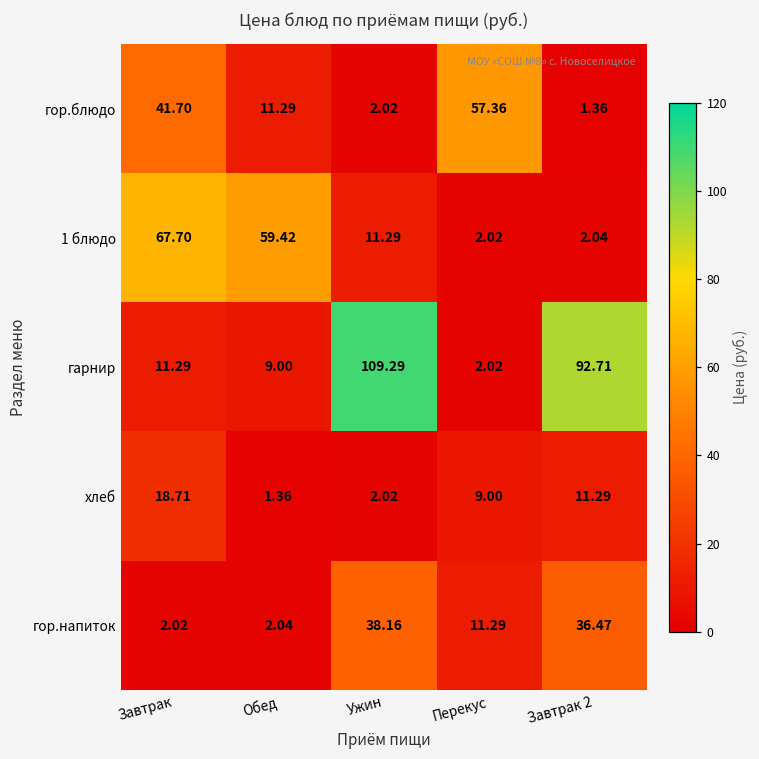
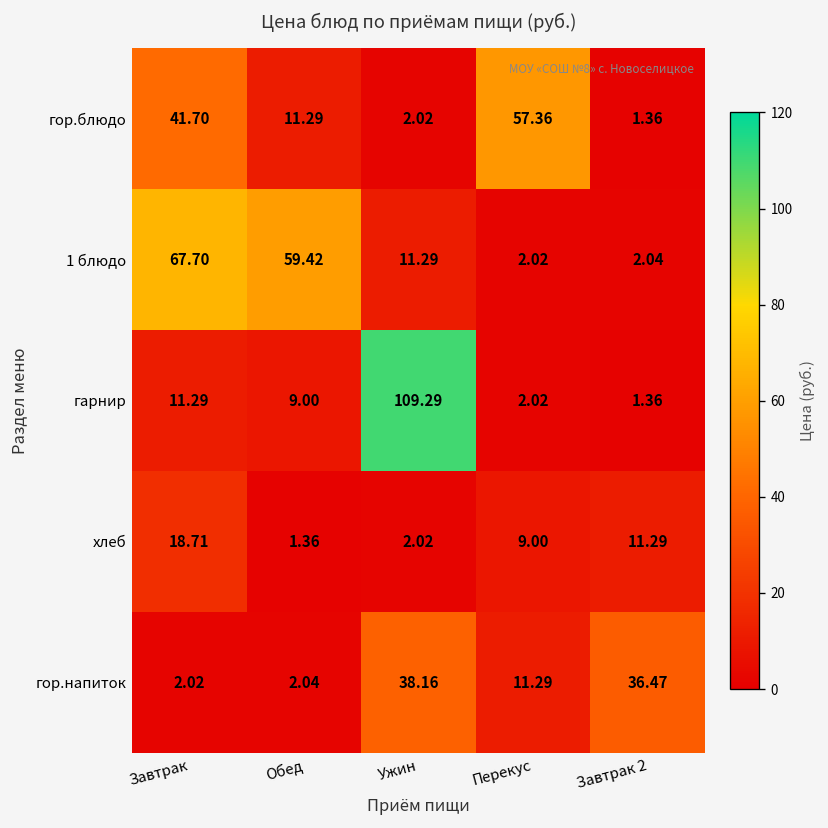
  {
    "гор.блюдо": {
      "Завтрак": 41.70,
      "Обед": 11.29,
      "Ужин": 2.02,
      "Перекус": 57.36
    },
    "1 блюдо": {
      "Завтрак": 67.70,
      "Обед": 59.42,
      "Ужин": 11.29,
      "Перекус": 2.02,
      "Завтрак 2": 2.04
    },
    "гарнир": {
      "Завтрак": 11.29,
      "Обед": 9.00,
      "Ужин": 109.29,
      "Перекус": 2.02,
-     "Завтрак 2": 92.71
+     "Завтрак 2": 1.36
    },
    "хлеб": {
      "Завтрак": 18.71,
      "Обед": 1.36,
      "Ужин": 2.02,
      "Перекус": 9.00,
      "Завтрак 2": 11.29
    },
    "гор.напиток": {
      "Завтрак": 2.02,
      "Обед": 2.04,
      "Ужин": 38.16,
      "Перекус": 11.29,
      "Завтрак 2": 36.47
    }
  }
